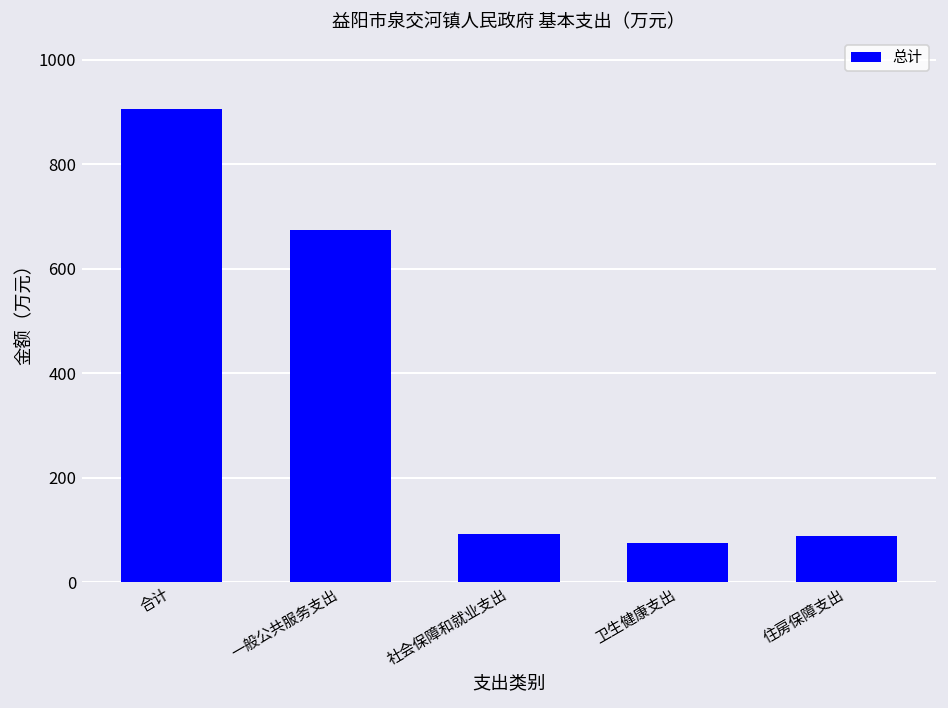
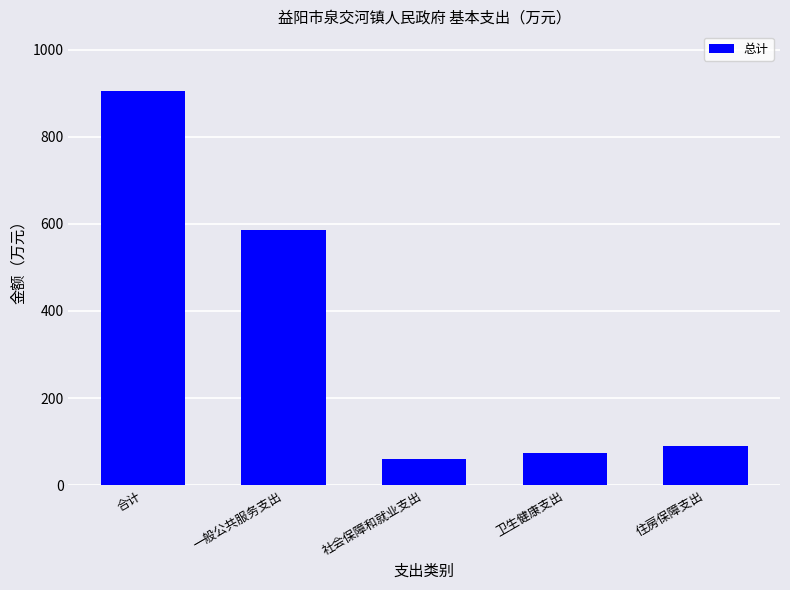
  {
    "合计": 910,
-   "一般公共服务支出": 670,
-   "社会保障和就业支出": 90,
+   "一般公共服务支出": 590,
+   "社会保障和就业支出": 60,
    "卫生健康支出": 70,
    "住房保障支出": 90
  }
